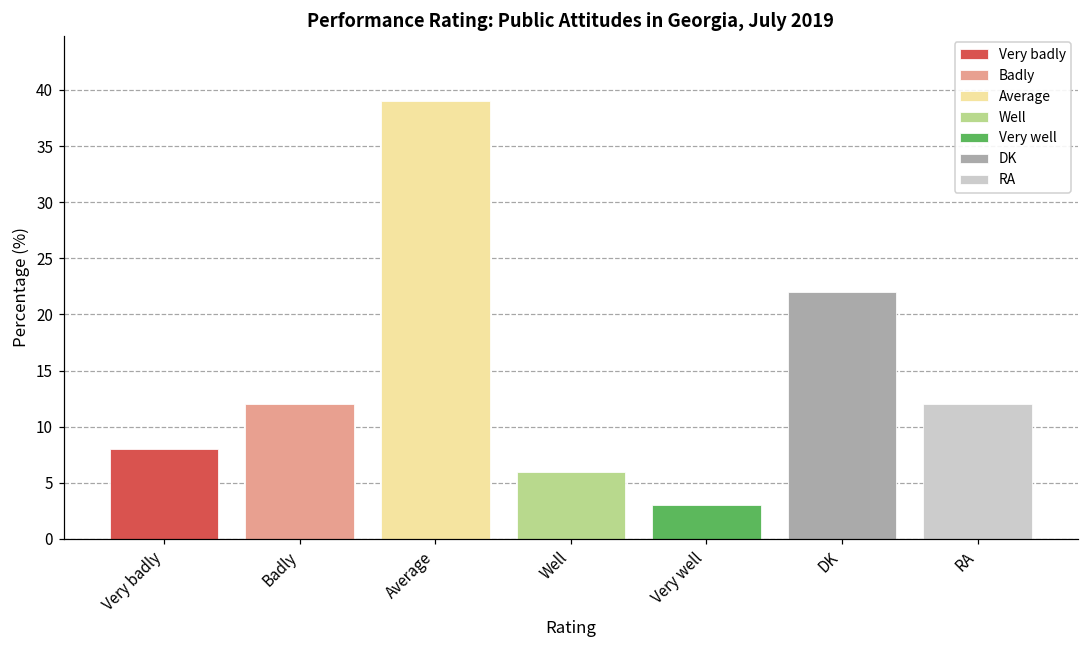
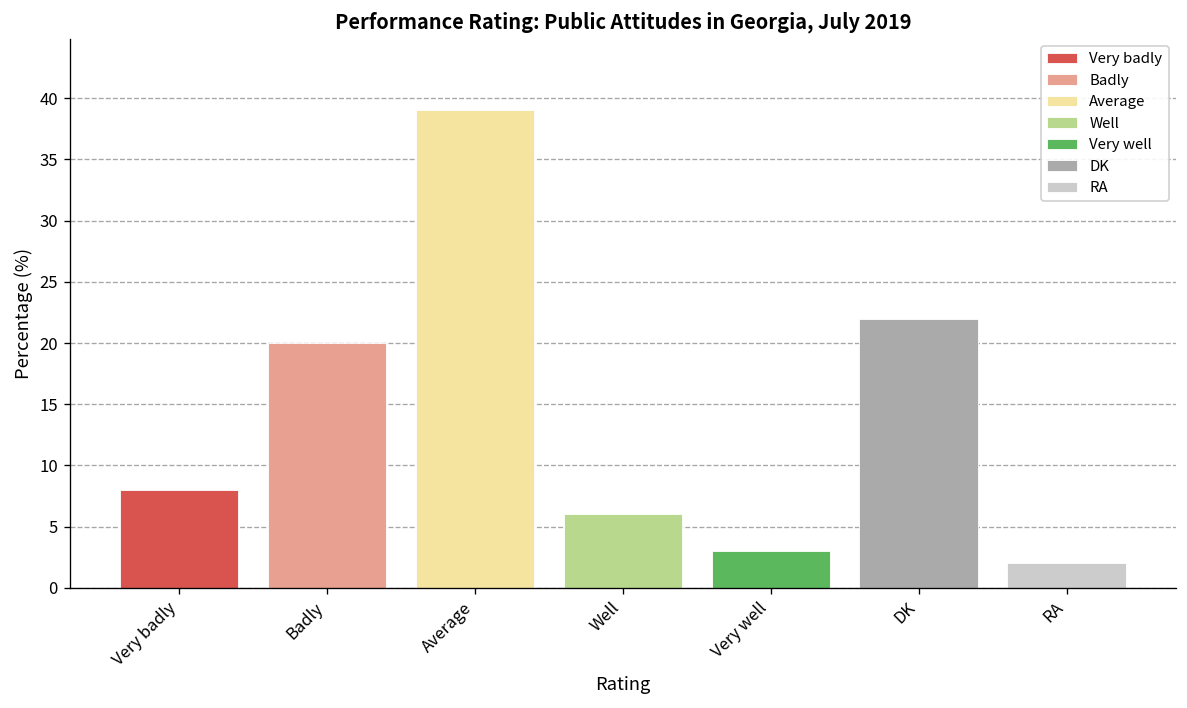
  {
    "Very badly": 8,
-   "Badly": 12,
+   "Badly": 20,
    "Average": 39,
    "Well": 6,
    "Very well": 3,
    "DK": 22,
-   "RA": 12
+   "RA": 2
  }
